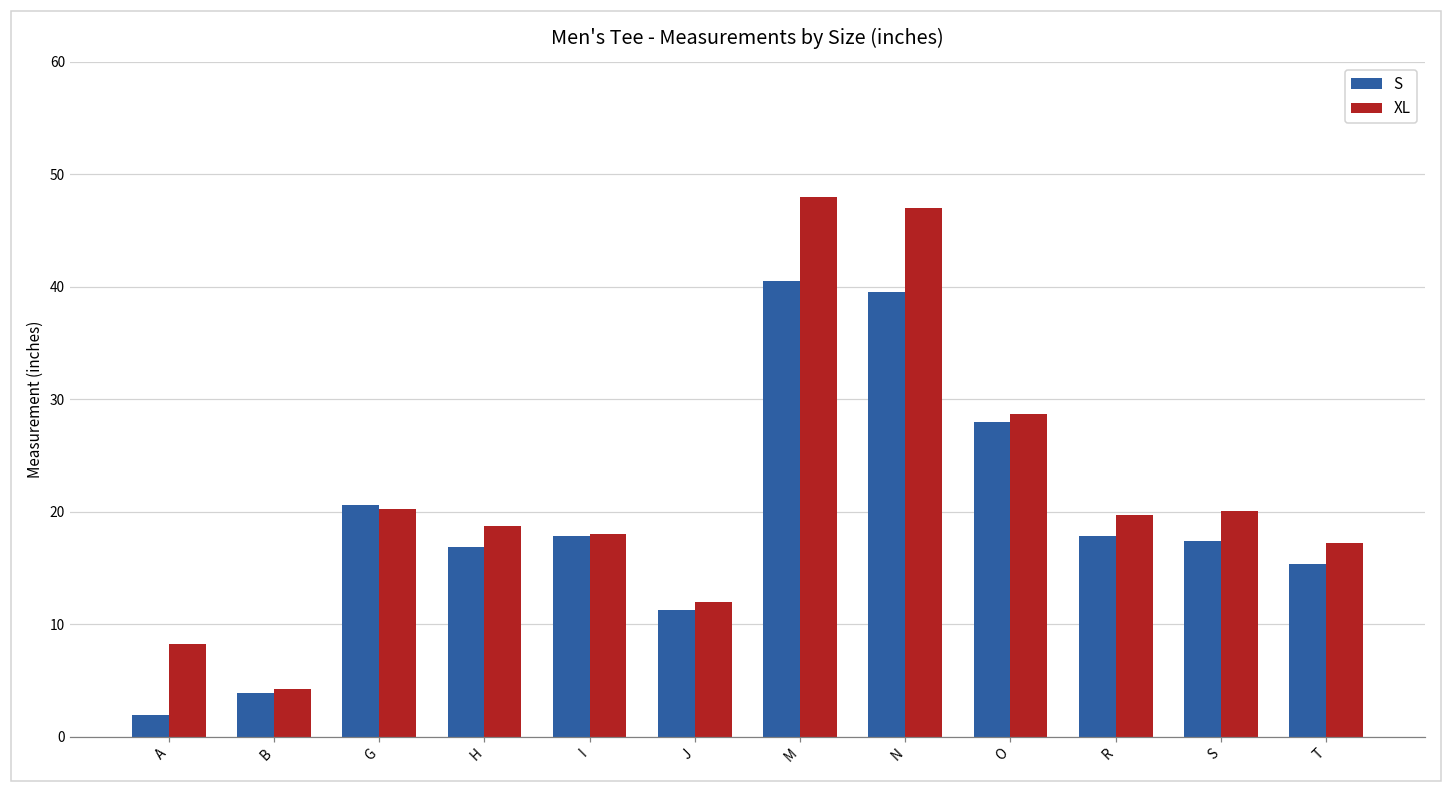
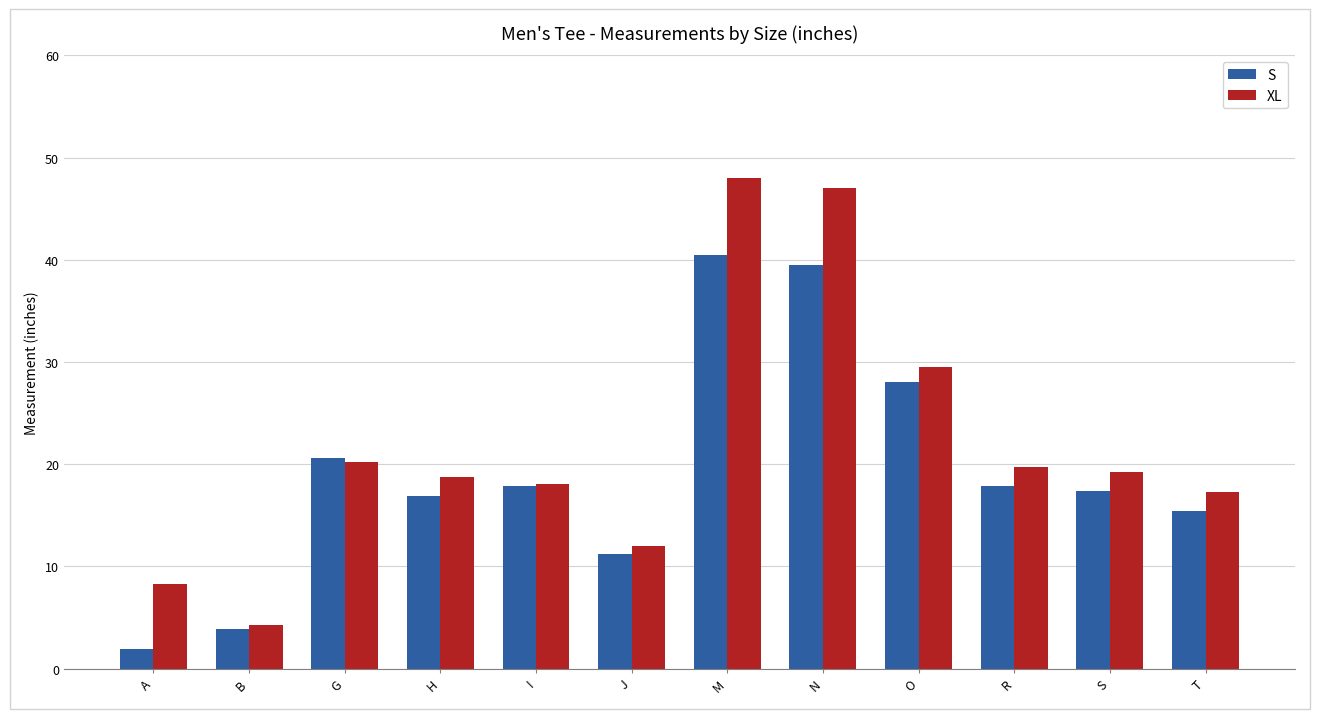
  {
    "S": {
      "A": 1.9,
      "B": 3.9,
      "G": 20.6,
      "H": 16.9,
      "I": 17.9,
      "J": 11.3,
      "M": 40.5,
      "N": 39.5,
      "O": 28.0,
      "R": 17.9,
      "S": 17.4,
      "T": 15.4
    },
    "XL": {
      "A": 8.3,
      "B": 4.3,
      "G": 20.3,
      "H": 18.8,
      "I": 18.0,
      "J": 12.0,
      "M": 48.0,
      "N": 47.0,
-     "O": 28.7,
+     "O": 29.5,
      "R": 19.8,
-     "S": 20.1,
+     "S": 19.3,
      "T": 17.3
    }
  }
